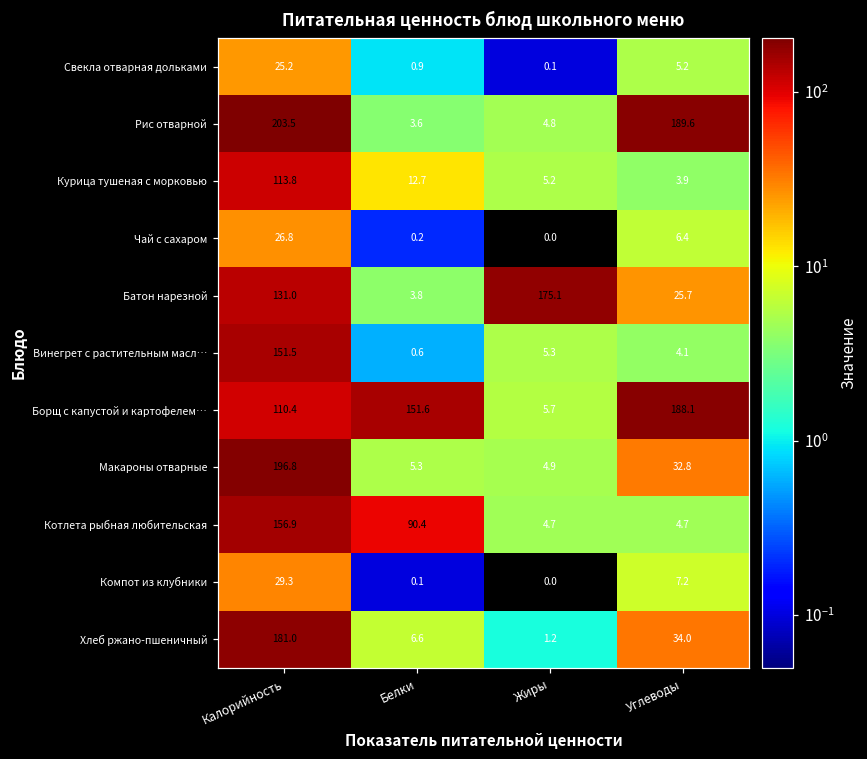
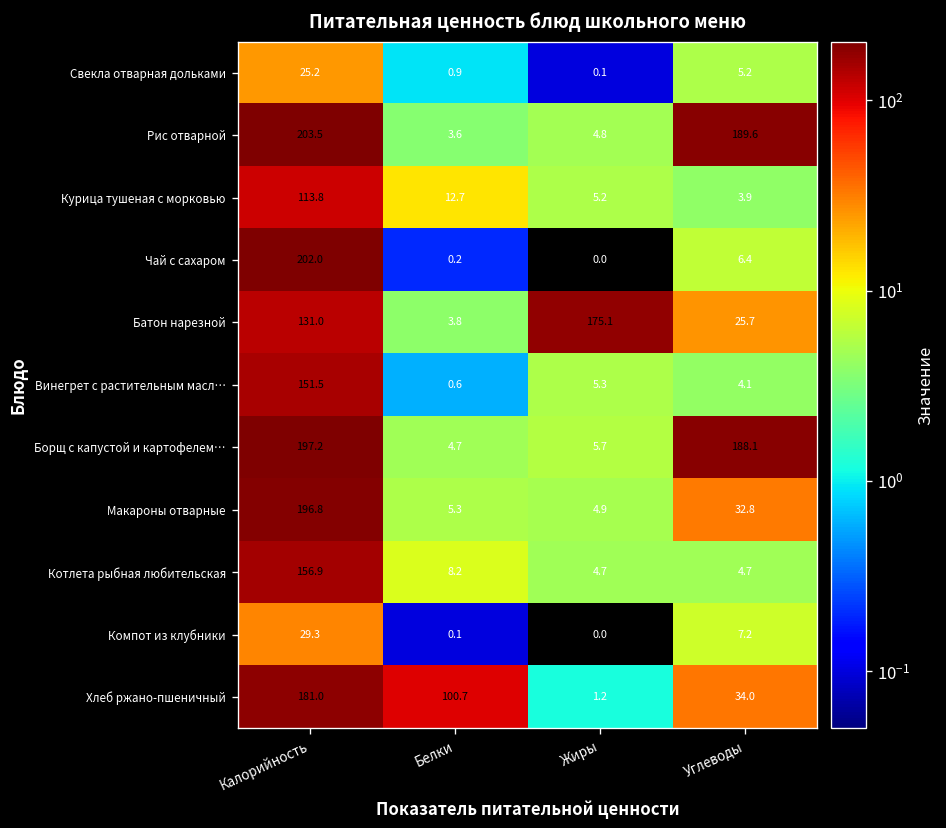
  {
    "Свекла отварная дольками": {
      "Калорийность": 25.2,
      "Белки": 0.9,
      "Жиры": 0.1,
      "Углеводы": 5.2
    },
    "Рис отварной": {
      "Калорийность": 203.5,
      "Белки": 3.6,
      "Жиры": 4.8,
      "Углеводы": 189.6
    },
    "Курица тушеная с морковью": {
      "Калорийность": 113.8,
      "Белки": 12.7,
      "Жиры": 5.2,
      "Углеводы": 3.9
    },
    "Чай с сахаром": {
-     "Калорийность": 26.8,
+     "Калорийность": 202.0,
      "Белки": 0.2,
      "Жиры": 0.0,
      "Углеводы": 6.4
    },
    "Батон нарезной": {
      "Калорийность": 131.0,
      "Белки": 3.8,
      "Жиры": 175.1,
      "Углеводы": 25.7
    },
    "Винегрет с растительным масл…": {
      "Калорийность": 151.5,
      "Белки": 0.6,
      "Жиры": 5.3,
      "Углеводы": 4.1
    },
    "Борщ с капустой и картофелем…": {
-     "Калорийность": 110.4,
-     "Белки": 151.6,
+     "Калорийность": 197.2,
+     "Белки": 4.7,
      "Жиры": 5.7,
      "Углеводы": 188.1
    },
    "Макароны отварные": {
      "Калорийность": 196.8,
      "Белки": 5.3,
      "Жиры": 4.9,
      "Углеводы": 32.8
    },
    "Котлета рыбная любительская": {
      "Калорийность": 156.9,
-     "Белки": 90.4,
+     "Белки": 8.2,
      "Жиры": 4.7,
      "Углеводы": 4.7
    },
    "Компот из клубники": {
      "Калорийность": 29.3,
      "Белки": 0.1,
      "Жиры": 0.0,
      "Углеводы": 7.2
    },
    "Хлеб ржано-пшеничный": {
      "Калорийность": 181.0,
-     "Белки": 6.6,
+     "Белки": 100.7,
      "Жиры": 1.2,
      "Углеводы": 34.0
    }
  }
